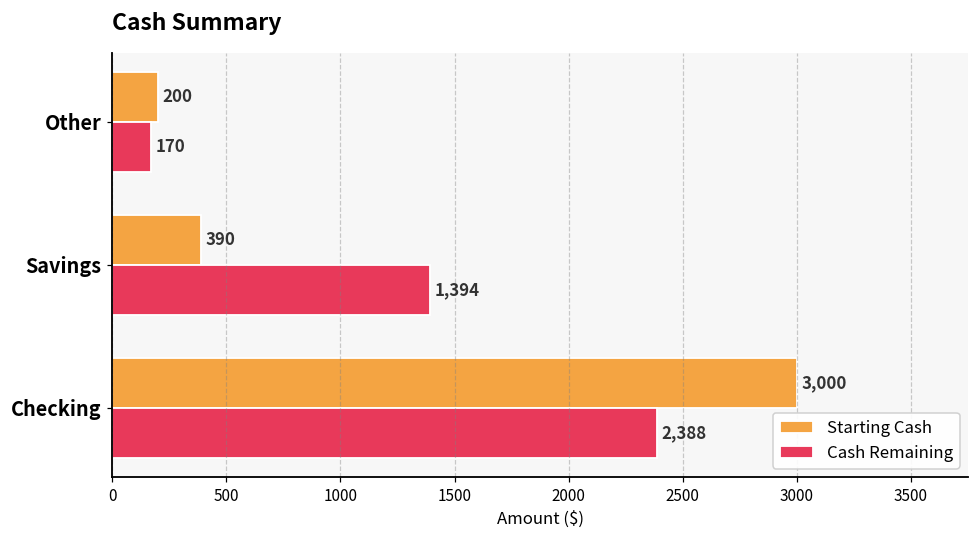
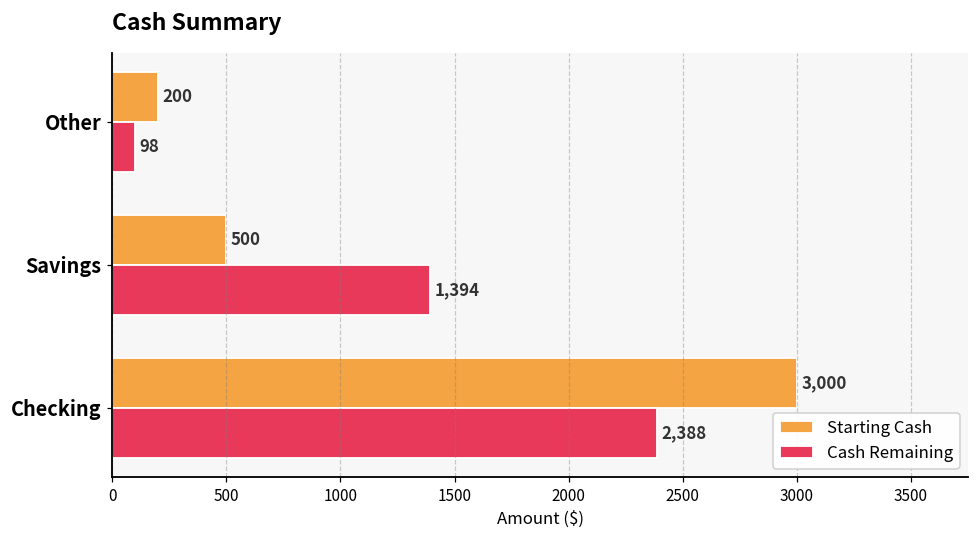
  {
    "Starting Cash": {
      "Other": "200",
-     "Savings": "390",
+     "Savings": "500",
      "Checking": "3,000"
    },
    "Cash Remaining": {
-     "Other": "170",
+     "Other": "98",
      "Savings": "1,394",
      "Checking": "2,388"
    }
  }
